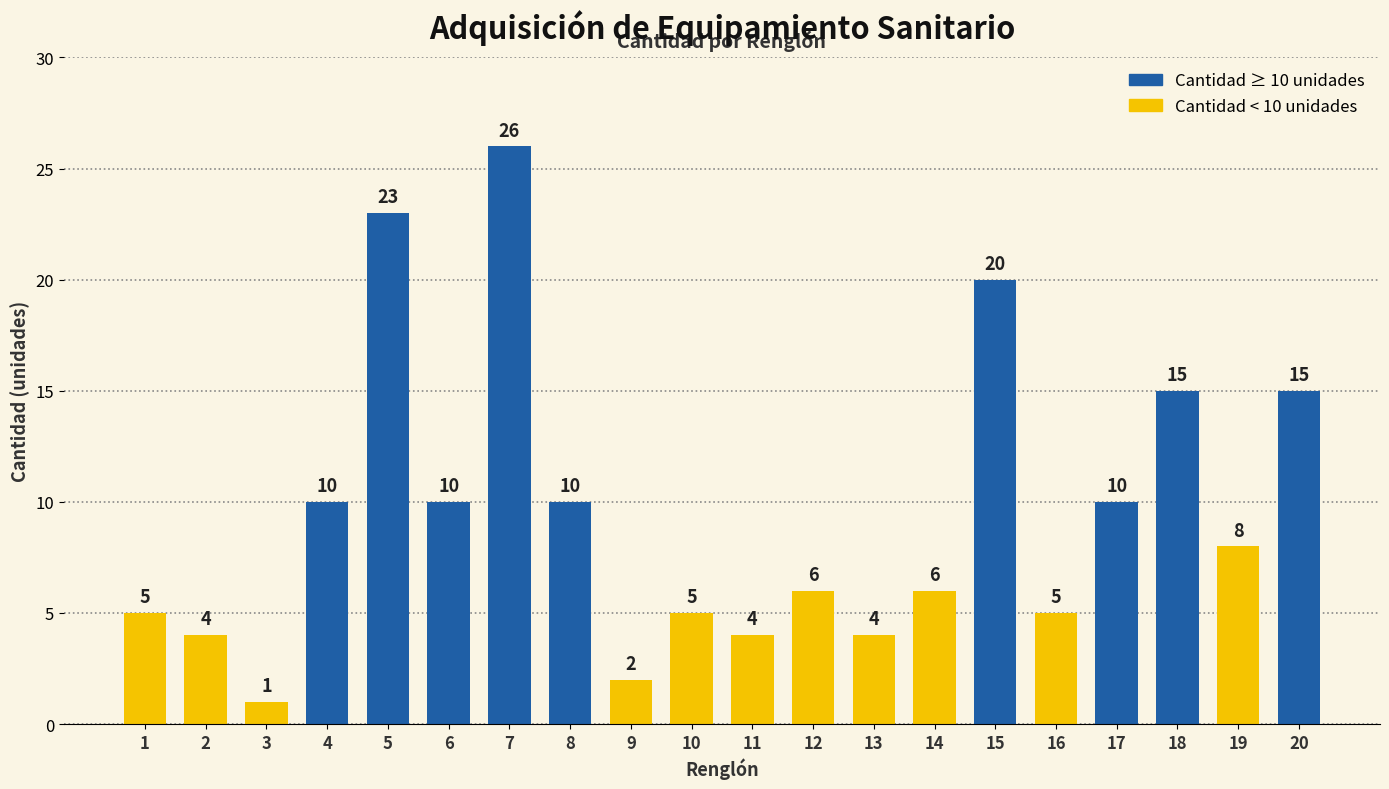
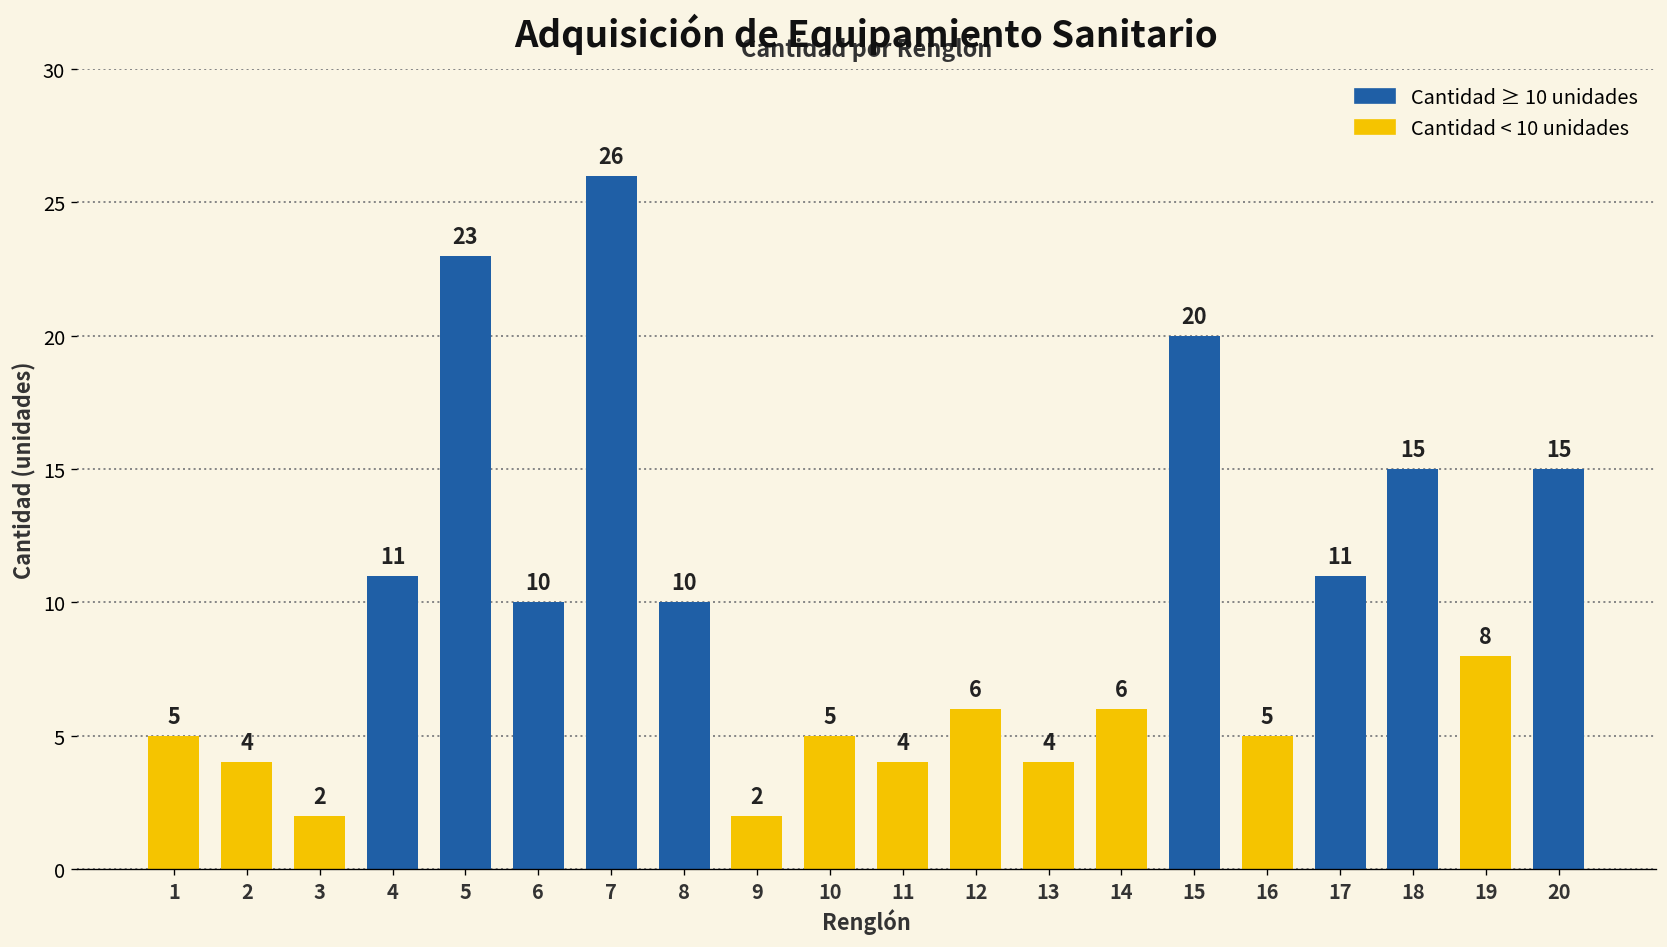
  {
    "1": 5,
    "2": 4,
-   "3": 1,
-   "4": 10,
+   "3": 2,
+   "4": 11,
    "5": 23,
    "6": 10,
    "7": 26,
    "8": 10,
    "9": 2,
    "10": 5,
    "11": 4,
    "12": 6,
    "13": 4,
    "14": 6,
    "15": 20,
    "16": 5,
-   "17": 10,
+   "17": 11,
    "18": 15,
    "19": 8,
    "20": 15
  }
